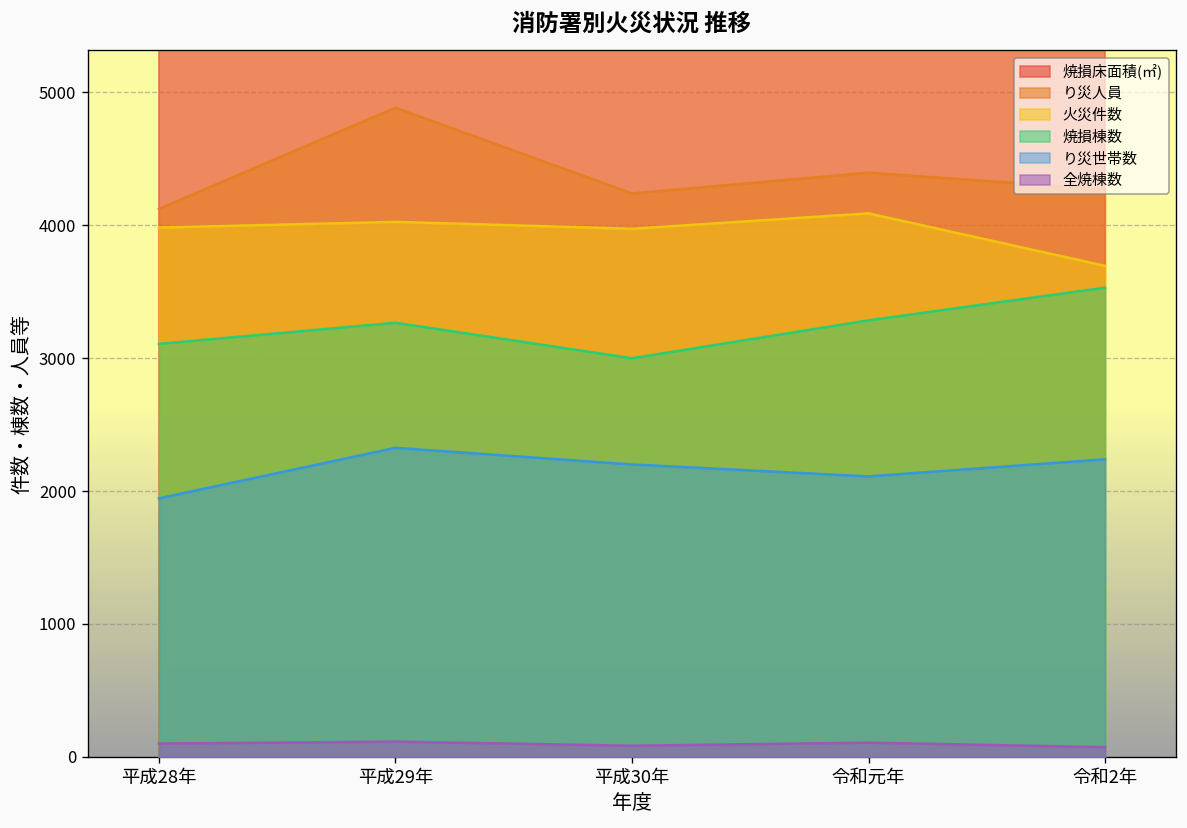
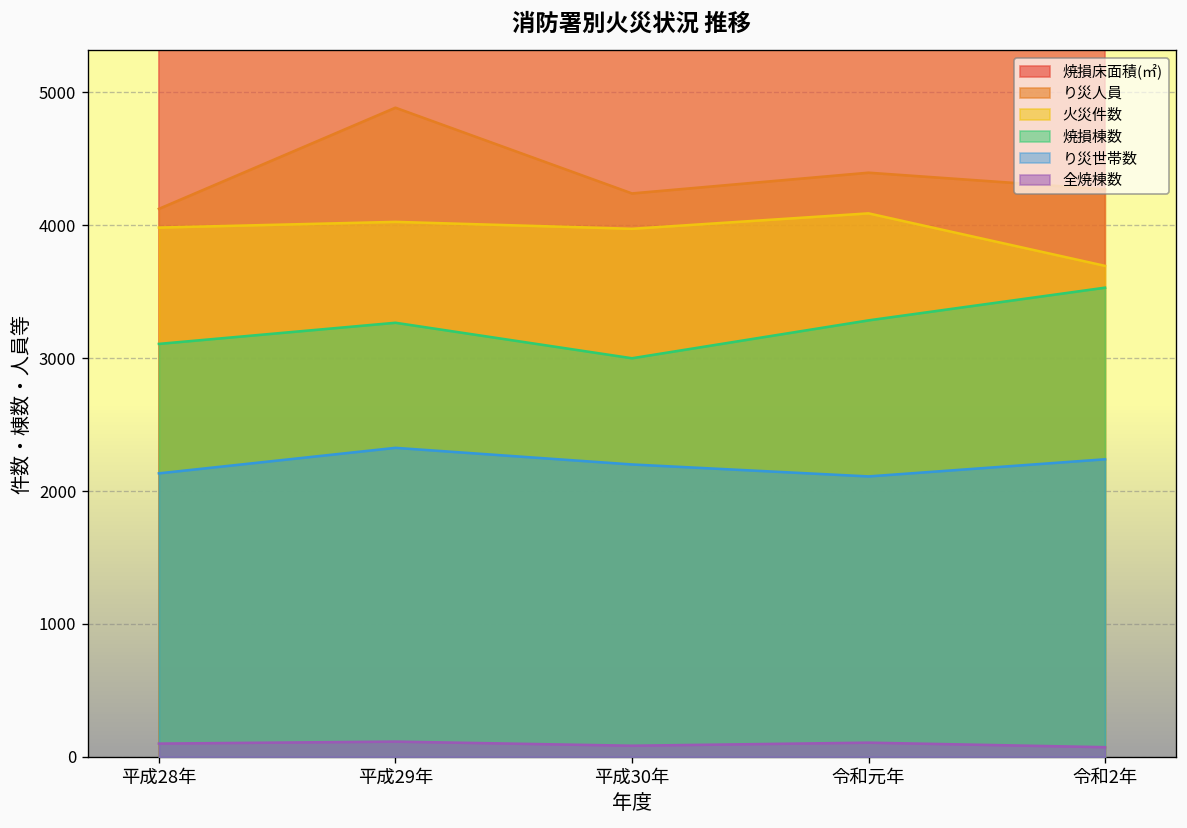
  {
    "火災件数": {
      "平成28年": 3980,
      "平成29年": 4030,
      "平成30年": 3970,
      "令和元年": 4090,
      "令和2年": 3690
    },
    "焼損棟数": {
      "平成28年": 3110,
      "平成29年": 3270,
      "平成30年": 3000,
      "令和元年": 3280,
      "令和2年": 3530
    },
    "り災世帯数": {
-     "平成28年": 1950,
+     "平成28年": 2130,
      "平成29年": 2330,
      "平成30年": 2200,
      "令和元年": 2110,
      "令和2年": 2240
    },
    "全焼棟数": {
      "平成28年": 100,
      "平成29年": 120,
      "平成30年": 80,
      "令和元年": 110,
      "令和2年": 70
    }
  }
